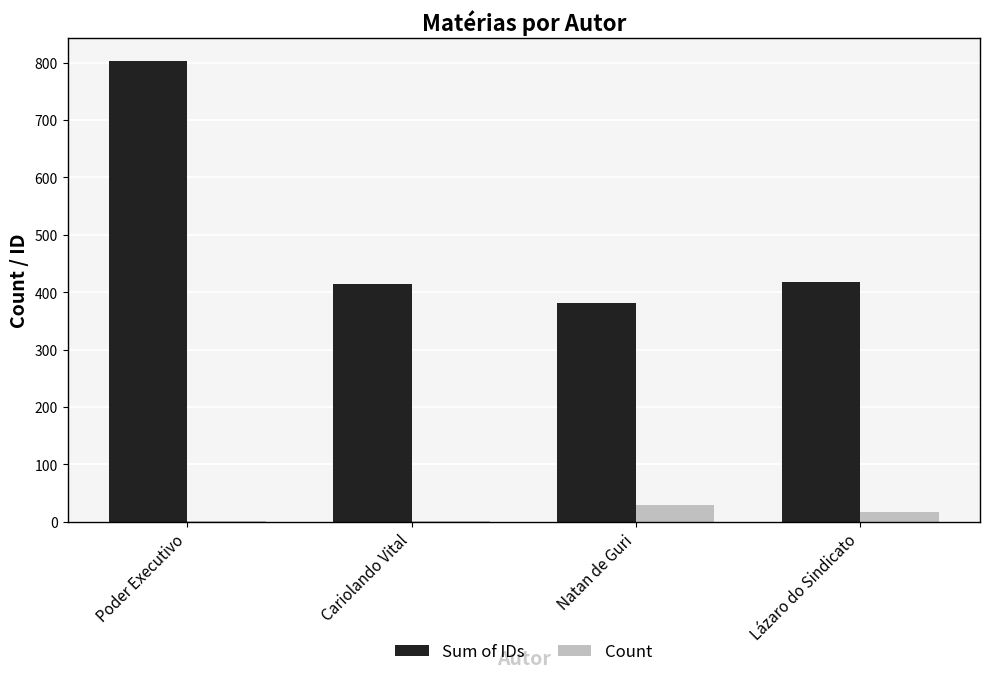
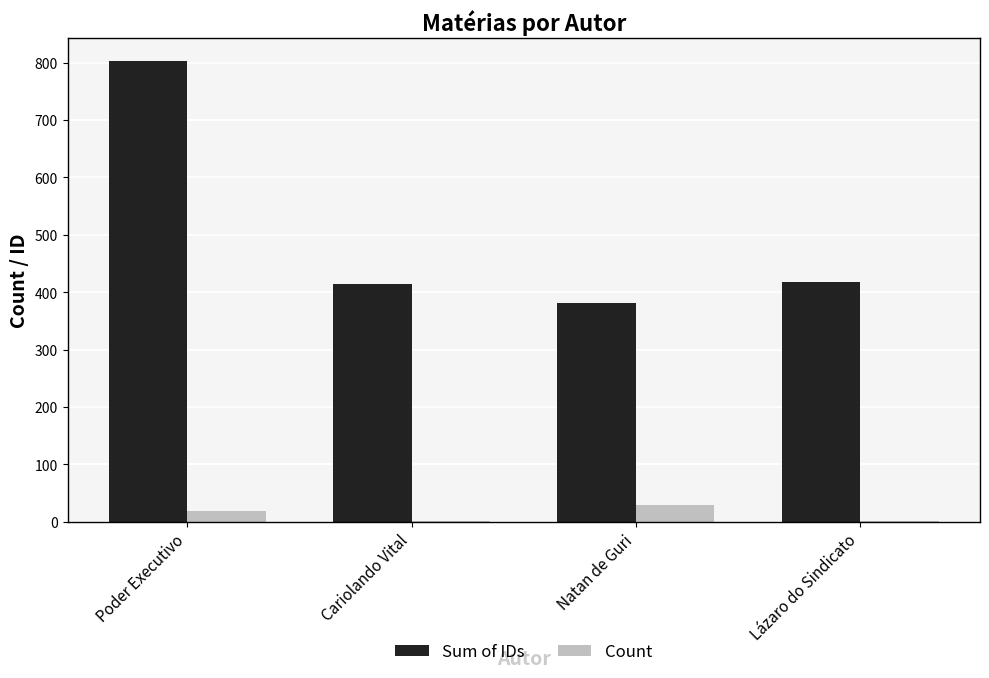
  {
    "Sum of IDs": {
      "Poder Executivo": 800,
      "Cariolando Vital": 420,
      "Natan de Guri": 380,
      "Lázaro do Sindicato": 420
    },
    "Count": {
-     "Poder Executivo": 0,
+     "Poder Executivo": 20,
      "Natan de Guri": 30,
-     "Lázaro do Sindicato": 20
+     "Lázaro do Sindicato": 0
    }
  }
